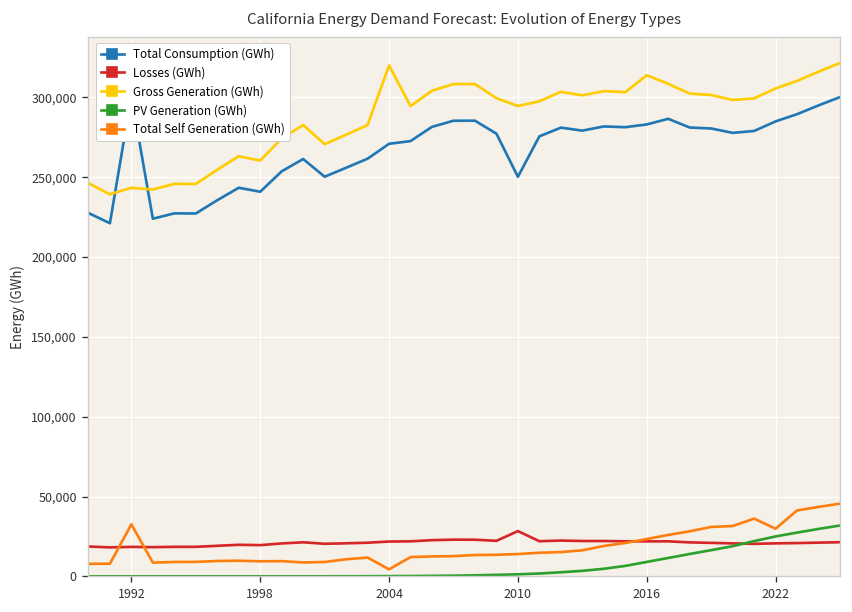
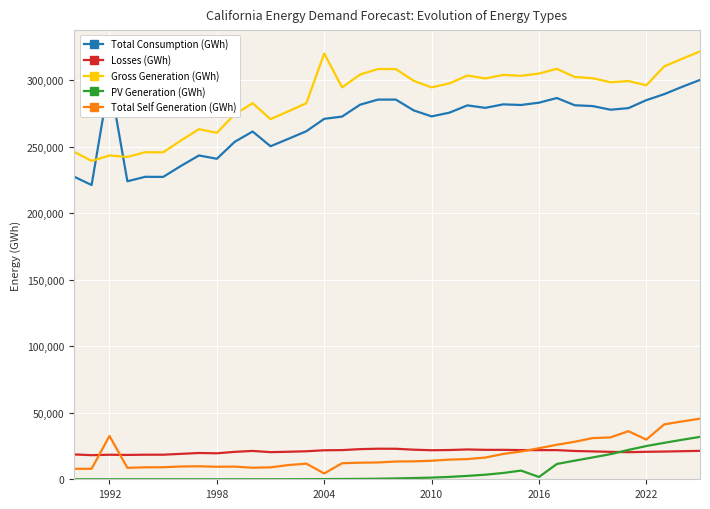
  {
    "Total Consumption (GWh)": {
      "1998": "241,000",
      "2004": "271,000",
-     "2010": "250,000",
+     "2010": "273,000",
      "2016": "283,000",
      "2022": "285,000"
    },
    "Losses (GWh)": {
      "1992": "18,000",
      "1998": "20,000",
      "2004": "22,000",
-     "2010": "28,000",
+     "2010": "22,000",
      "2022": "21,000"
    },
    "Gross Generation (GWh)": {
      "1992": "243,000",
      "1998": "260,000",
      "2004": "320,000",
      "2010": "295,000",
-     "2016": "314,000",
-     "2022": "306,000"
+     "2016": "305,000",
+     "2022": "296,000"
    },
    "PV Generation (GWh)": {
      "1992": "0",
      "1998": "0",
      "2004": "0",
      "2010": "1,000",
-     "2016": "9,000",
+     "2016": "2,000",
      "2022": "25,000"
    },
    "Total Self Generation (GWh)": {
      "1992": "33,000",
      "1998": "9,000",
      "2004": "4,000",
      "2010": "14,000",
      "2022": "30,000"
    }
  }
